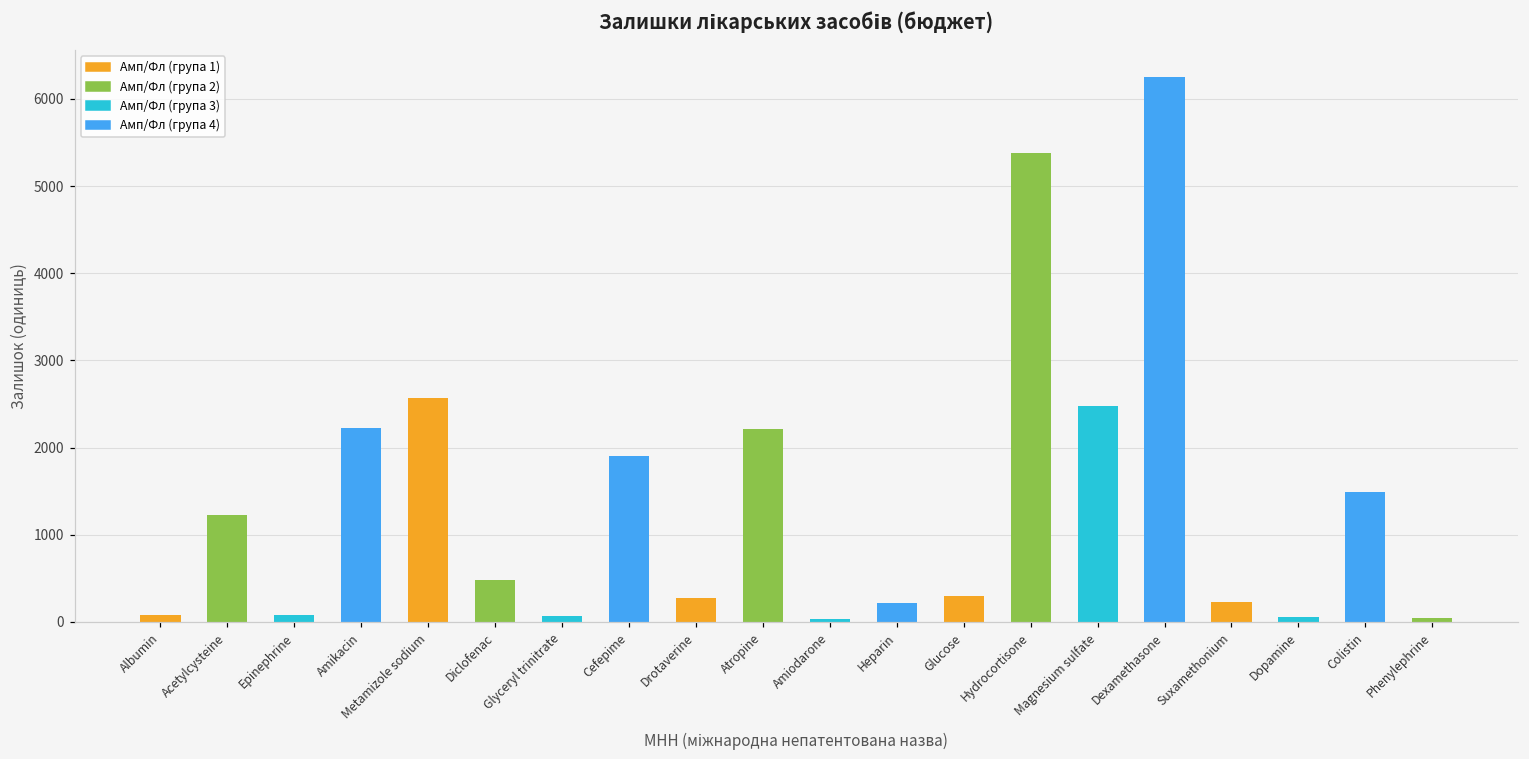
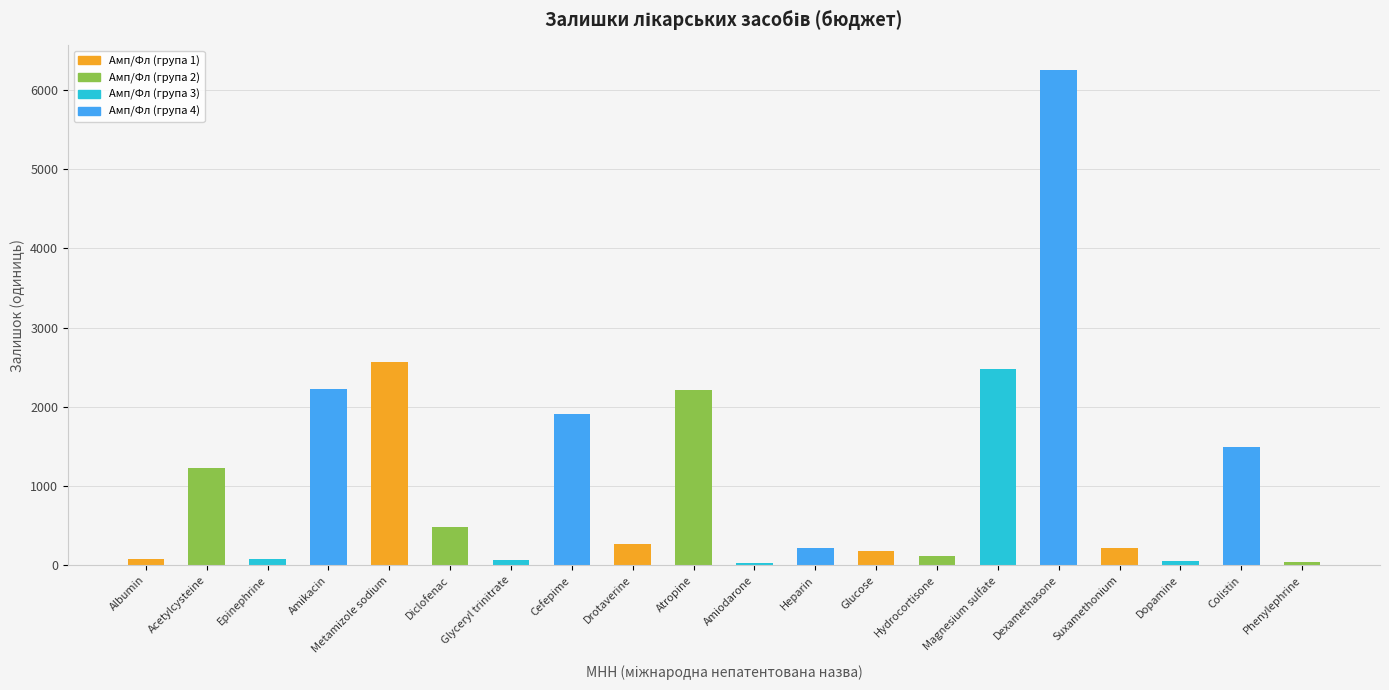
  {
    "Albumin": 100,
    "Acetylcysteine": 1200,
    "Epinephrine": 100,
    "Amikacin": 2200,
    "Metamizole sodium": 2600,
    "Diclofenac": 500,
    "Glyceryl trinitrate": 100,
    "Cefepime": 1900,
    "Drotaverine": 300,
    "Atropine": 2200,
    "Amiodarone": 0,
    "Heparin": 200,
-   "Glucose": 300,
-   "Hydrocortisone": 5400,
+   "Glucose": 200,
+   "Hydrocortisone": 100,
    "Magnesium sulfate": 2500,
    "Dexamethasone": 6300,
    "Suxamethonium": 200,
    "Dopamine": 100,
    "Colistin": 1500,
    "Phenylephrine": 0
  }
